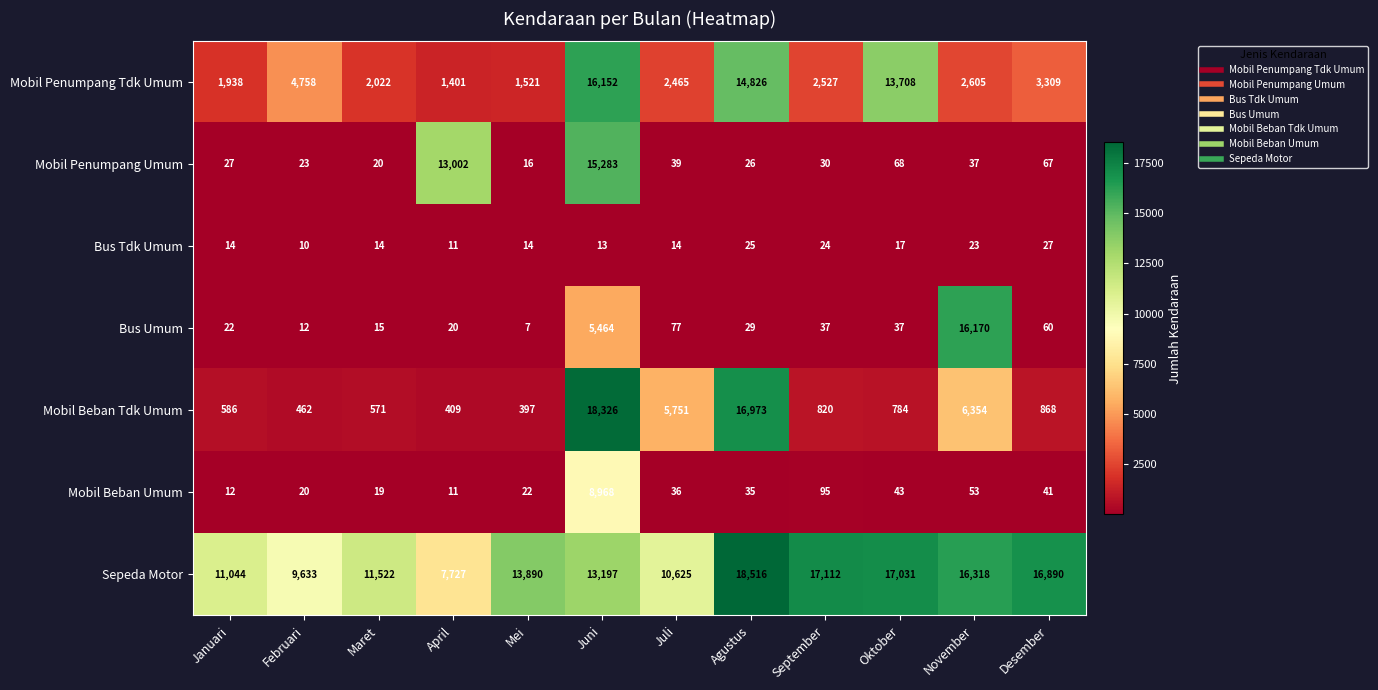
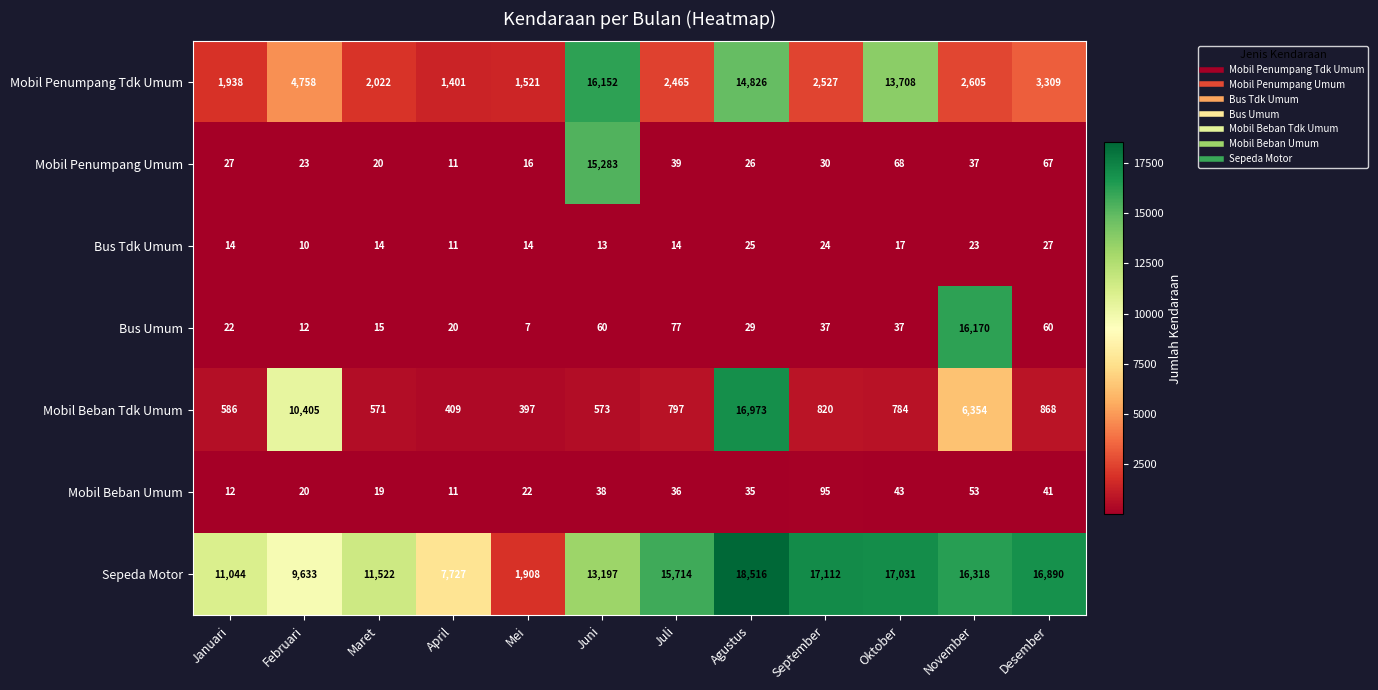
  {
    "Mobil Penumpang Tdk Umum": {
      "Januari": "1,938",
      "Februari": "4,758",
      "Maret": "2,022",
      "April": "1,401",
      "Mei": "1,521",
      "Juni": "16,152",
      "Juli": "2,465",
      "Agustus": "14,826",
      "September": "2,527",
      "Oktober": "13,708",
      "November": "2,605",
      "Desember": "3,309"
    },
    "Mobil Penumpang Umum": {
      "Januari": "27",
      "Februari": "23",
      "Maret": "20",
-     "April": "13,002",
+     "April": "11",
      "Mei": "16",
      "Juni": "15,283",
      "Juli": "39",
      "Agustus": "26",
      "September": "30",
      "Oktober": "68",
      "November": "37",
      "Desember": "67"
    },
    "Bus Tdk Umum": {
      "Januari": "14",
      "Februari": "10",
      "Maret": "14",
      "April": "11",
      "Mei": "14",
      "Juni": "13",
      "Juli": "14",
      "Agustus": "25",
      "September": "24",
      "Oktober": "17",
      "November": "23",
      "Desember": "27"
    },
    "Bus Umum": {
      "Januari": "22",
      "Februari": "12",
      "Maret": "15",
      "April": "20",
      "Mei": "7",
-     "Juni": "5,464",
+     "Juni": "60",
      "Juli": "77",
      "Agustus": "29",
      "September": "37",
      "Oktober": "37",
      "November": "16,170",
      "Desember": "60"
    },
    "Mobil Beban Tdk Umum": {
      "Januari": "586",
-     "Februari": "462",
+     "Februari": "10,405",
      "Maret": "571",
      "April": "409",
      "Mei": "397",
-     "Juni": "18,326",
-     "Juli": "5,751",
+     "Juni": "573",
+     "Juli": "797",
      "Agustus": "16,973",
      "September": "820",
      "Oktober": "784",
      "November": "6,354",
      "Desember": "868"
    },
    "Mobil Beban Umum": {
      "Januari": "12",
      "Februari": "20",
      "Maret": "19",
      "April": "11",
      "Mei": "22",
-     "Juni": "8,968",
+     "Juni": "38",
      "Juli": "36",
      "Agustus": "35",
      "September": "95",
      "Oktober": "43",
      "November": "53",
      "Desember": "41"
    },
    "Sepeda Motor": {
      "Januari": "11,044",
      "Februari": "9,633",
      "Maret": "11,522",
      "April": "7,727",
-     "Mei": "13,890",
+     "Mei": "1,908",
      "Juni": "13,197",
-     "Juli": "10,625",
+     "Juli": "15,714",
      "Agustus": "18,516",
      "September": "17,112",
      "Oktober": "17,031",
      "November": "16,318",
      "Desember": "16,890"
    }
  }
